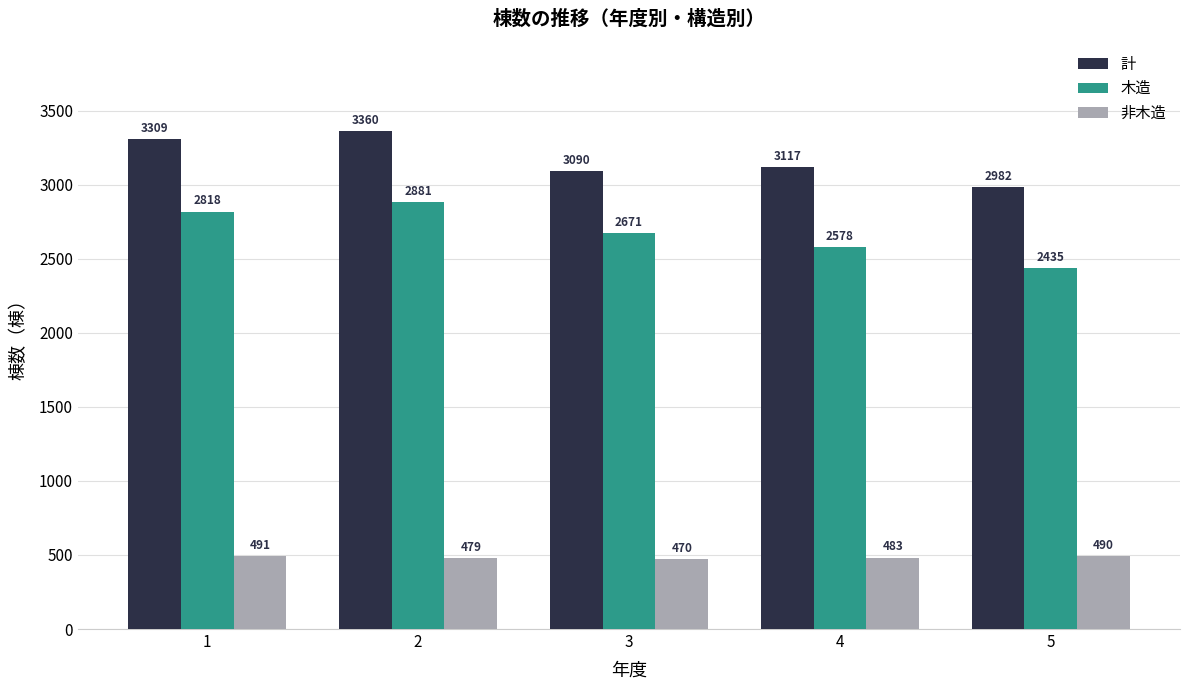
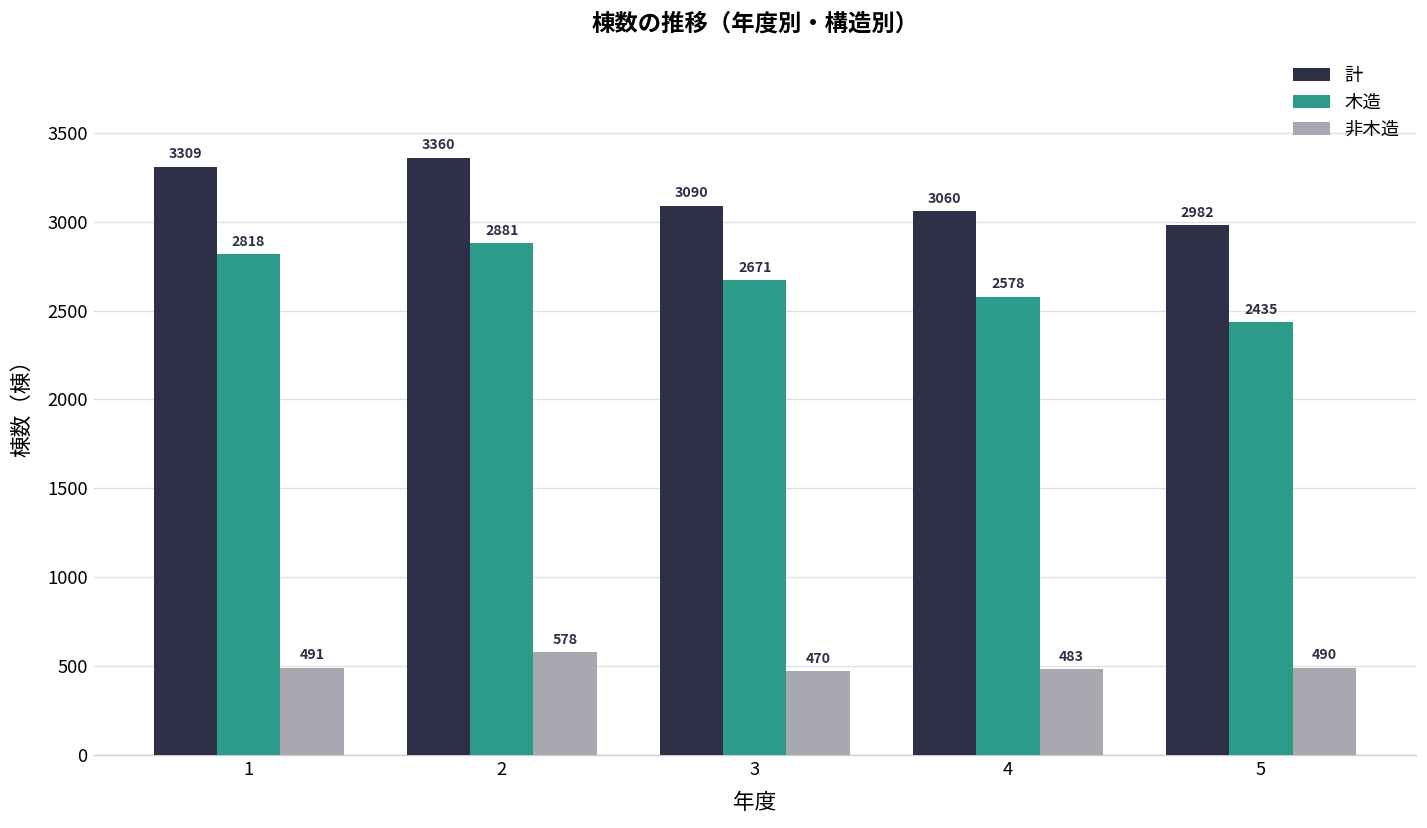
  {
    "計": {
      "1": 3309,
      "2": 3360,
      "3": 3090,
-     "4": 3117,
+     "4": 3060,
      "5": 2982
    },
    "木造": {
      "1": 2818,
      "2": 2881,
      "3": 2671,
      "4": 2578,
      "5": 2435
    },
    "非木造": {
      "1": 491,
-     "2": 479,
+     "2": 578,
      "3": 470,
      "4": 483,
      "5": 490
    }
  }
